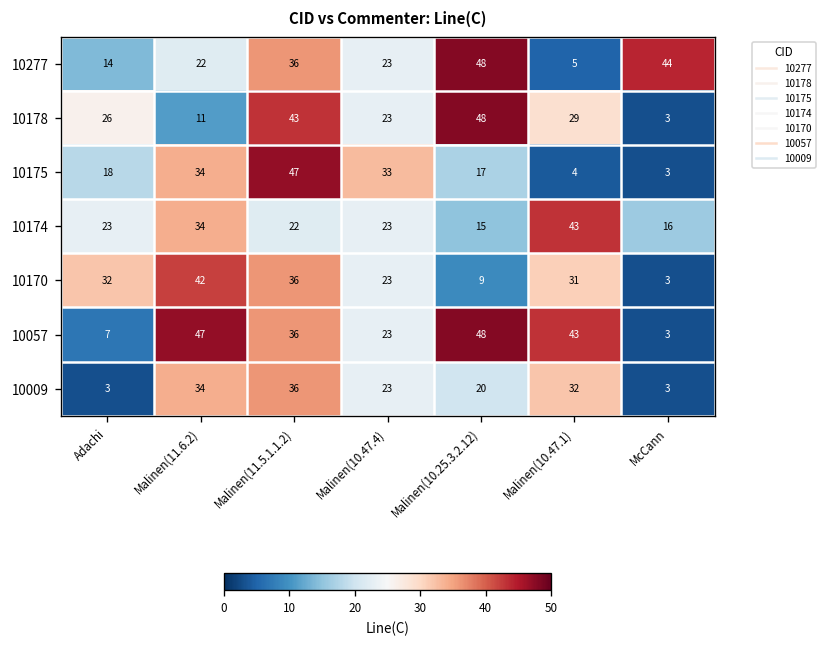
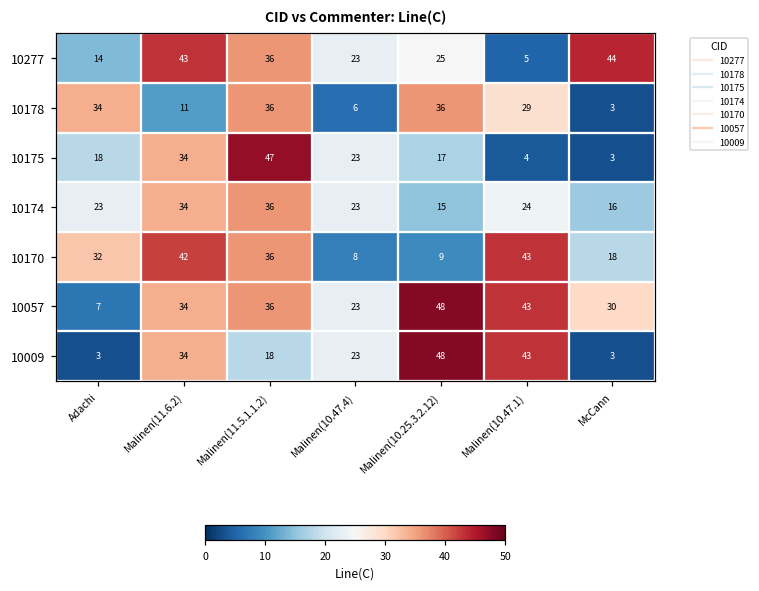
  {
    "10277": {
      "Adachi": 14,
-     "Malinen(11.6.2)": 22,
+     "Malinen(11.6.2)": 43,
      "Malinen(11.5.1.1.2)": 36,
      "Malinen(10.47.4)": 23,
-     "Malinen(10.25.3.2.12)": 48,
+     "Malinen(10.25.3.2.12)": 25,
      "Malinen(10.47.1)": 5,
      "McCann": 44
    },
    "10178": {
-     "Adachi": 26,
+     "Adachi": 34,
      "Malinen(11.6.2)": 11,
-     "Malinen(11.5.1.1.2)": 43,
-     "Malinen(10.47.4)": 23,
-     "Malinen(10.25.3.2.12)": 48,
+     "Malinen(11.5.1.1.2)": 36,
+     "Malinen(10.47.4)": 6,
+     "Malinen(10.25.3.2.12)": 36,
      "Malinen(10.47.1)": 29,
      "McCann": 3
    },
    "10175": {
      "Adachi": 18,
      "Malinen(11.6.2)": 34,
      "Malinen(11.5.1.1.2)": 47,
-     "Malinen(10.47.4)": 33,
+     "Malinen(10.47.4)": 23,
      "Malinen(10.25.3.2.12)": 17,
      "Malinen(10.47.1)": 4,
      "McCann": 3
    },
    "10174": {
      "Adachi": 23,
      "Malinen(11.6.2)": 34,
-     "Malinen(11.5.1.1.2)": 22,
+     "Malinen(11.5.1.1.2)": 36,
      "Malinen(10.47.4)": 23,
      "Malinen(10.25.3.2.12)": 15,
-     "Malinen(10.47.1)": 43,
+     "Malinen(10.47.1)": 24,
      "McCann": 16
    },
    "10170": {
      "Adachi": 32,
      "Malinen(11.6.2)": 42,
      "Malinen(11.5.1.1.2)": 36,
-     "Malinen(10.47.4)": 23,
+     "Malinen(10.47.4)": 8,
      "Malinen(10.25.3.2.12)": 9,
-     "Malinen(10.47.1)": 31,
-     "McCann": 3
+     "Malinen(10.47.1)": 43,
+     "McCann": 18
    },
    "10057": {
      "Adachi": 7,
-     "Malinen(11.6.2)": 47,
+     "Malinen(11.6.2)": 34,
      "Malinen(11.5.1.1.2)": 36,
      "Malinen(10.47.4)": 23,
      "Malinen(10.25.3.2.12)": 48,
      "Malinen(10.47.1)": 43,
-     "McCann": 3
+     "McCann": 30
    },
    "10009": {
      "Adachi": 3,
      "Malinen(11.6.2)": 34,
-     "Malinen(11.5.1.1.2)": 36,
+     "Malinen(11.5.1.1.2)": 18,
      "Malinen(10.47.4)": 23,
-     "Malinen(10.25.3.2.12)": 20,
-     "Malinen(10.47.1)": 32,
+     "Malinen(10.25.3.2.12)": 48,
+     "Malinen(10.47.1)": 43,
      "McCann": 3
    }
  }
